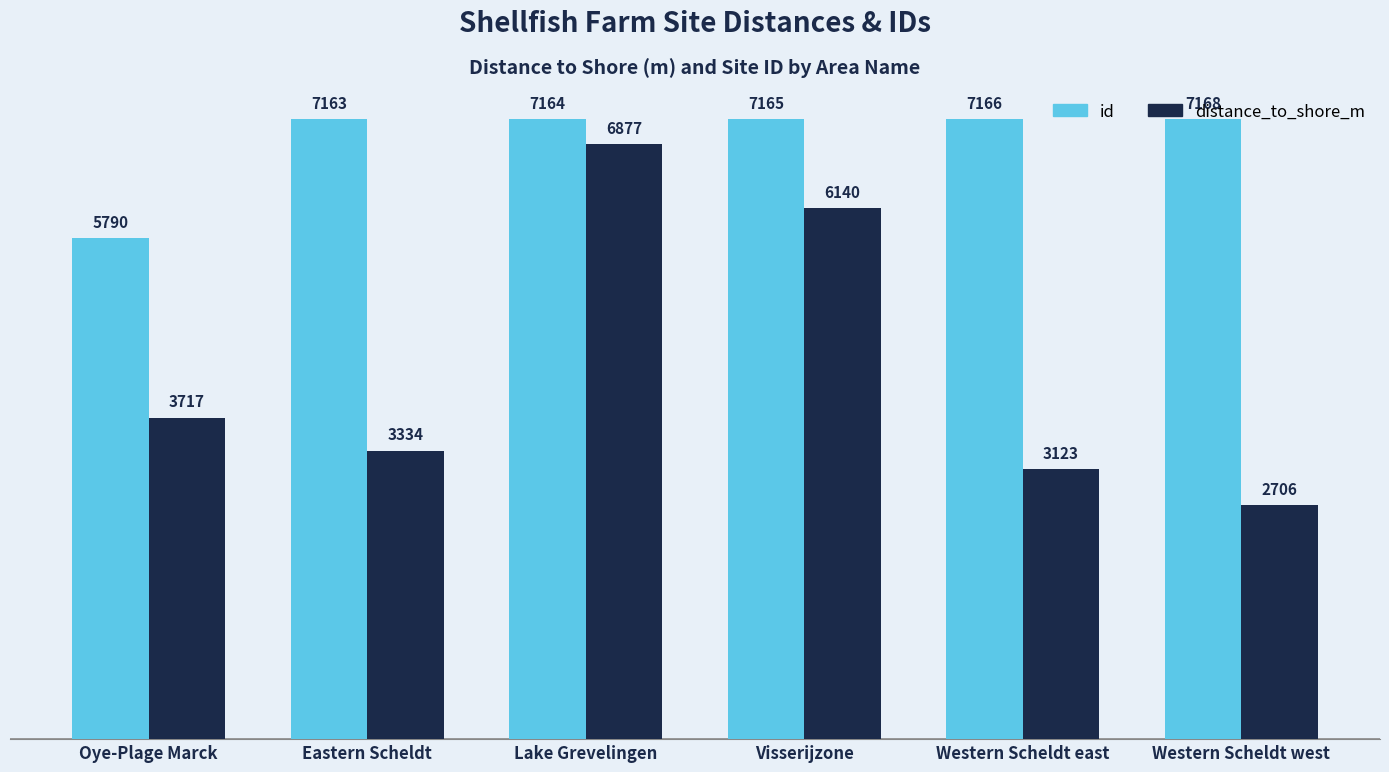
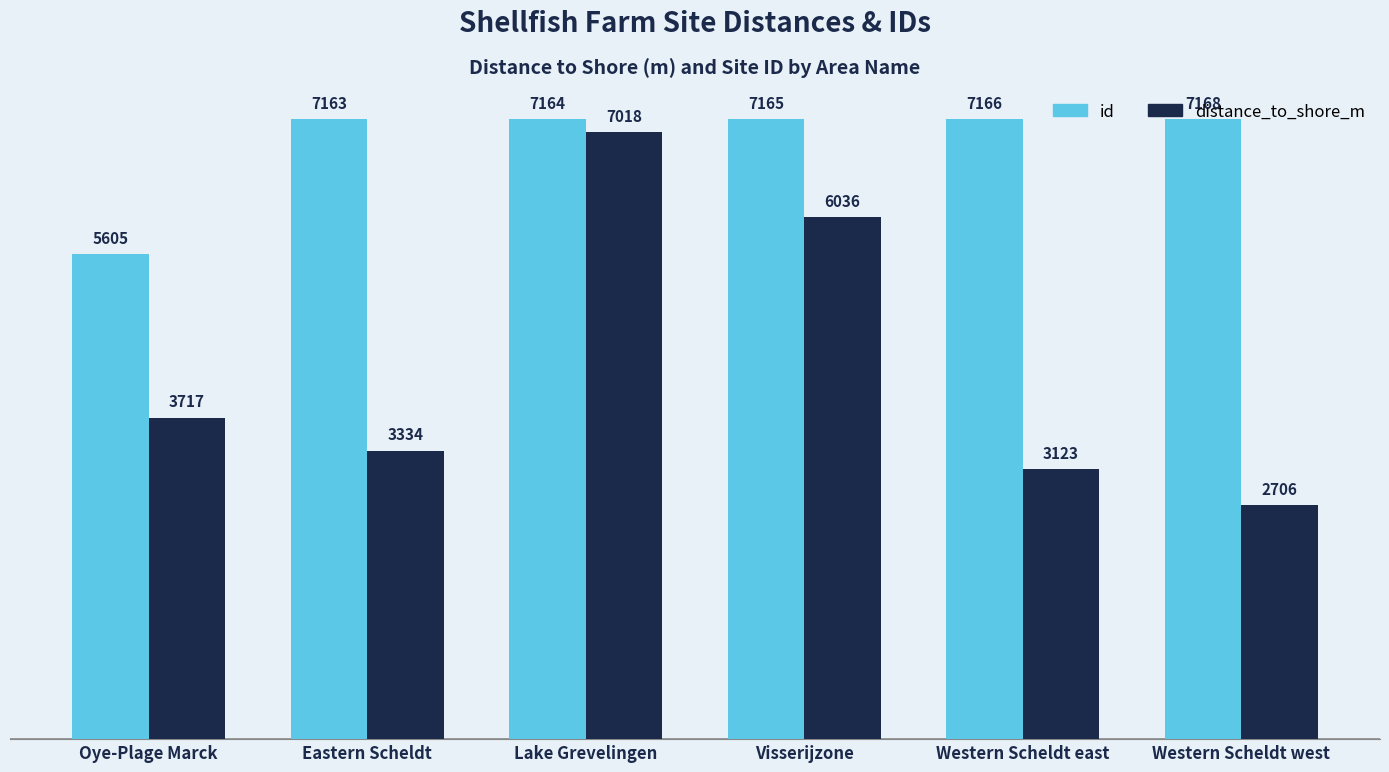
  {
    "id": {
-     "Oye-Plage Marck": 5790,
+     "Oye-Plage Marck": 5605,
      "Eastern Scheldt": 7163,
      "Lake Grevelingen": 7164,
      "Visserijzone": 7165,
      "Western Scheldt east": 7166,
      "Western Scheldt west": 7168
    },
    "distance_to_shore_m": {
      "Oye-Plage Marck": 3717,
      "Eastern Scheldt": 3334,
-     "Lake Grevelingen": 6877,
-     "Visserijzone": 6140,
+     "Lake Grevelingen": 7018,
+     "Visserijzone": 6036,
      "Western Scheldt east": 3123,
      "Western Scheldt west": 2706
    }
  }
